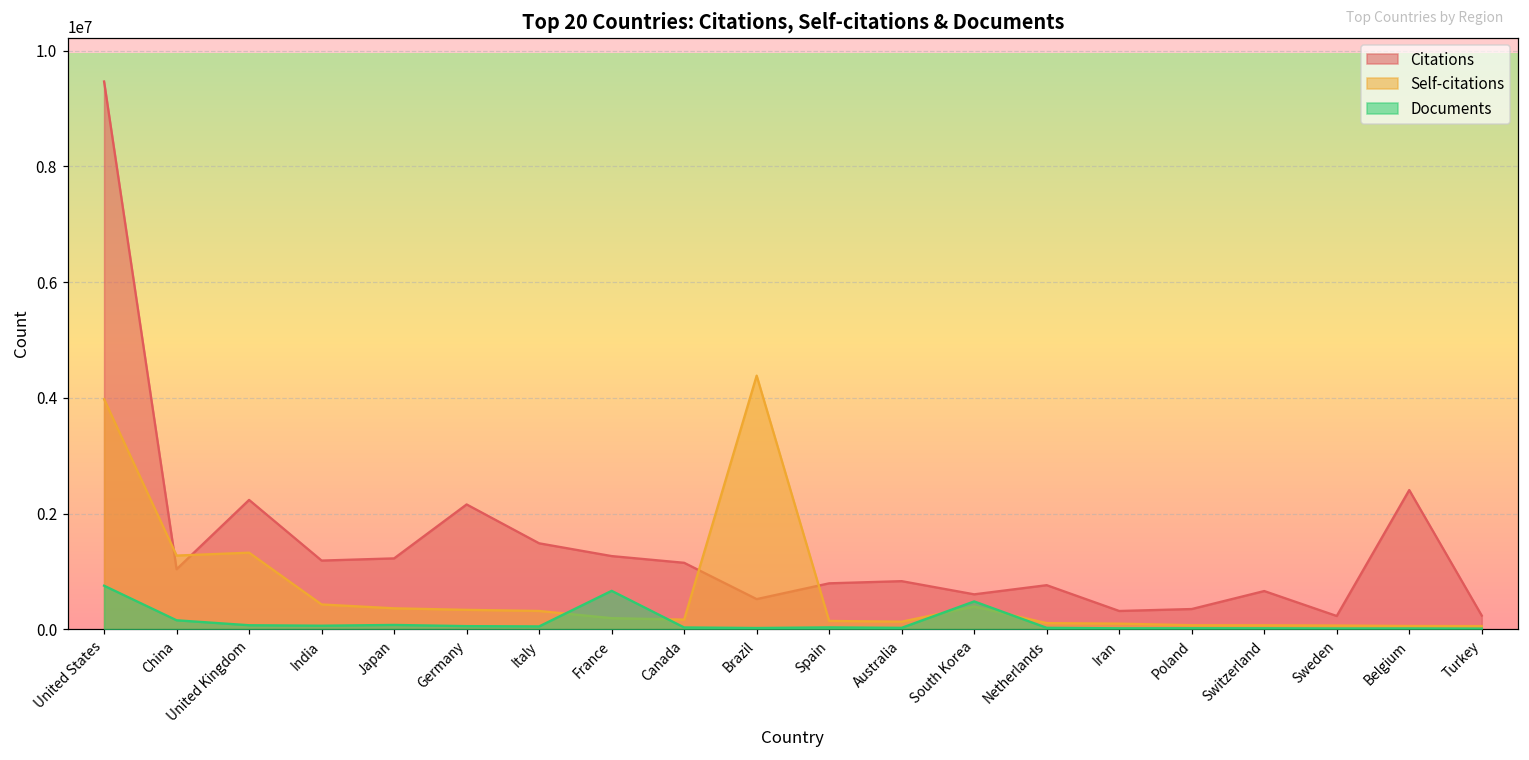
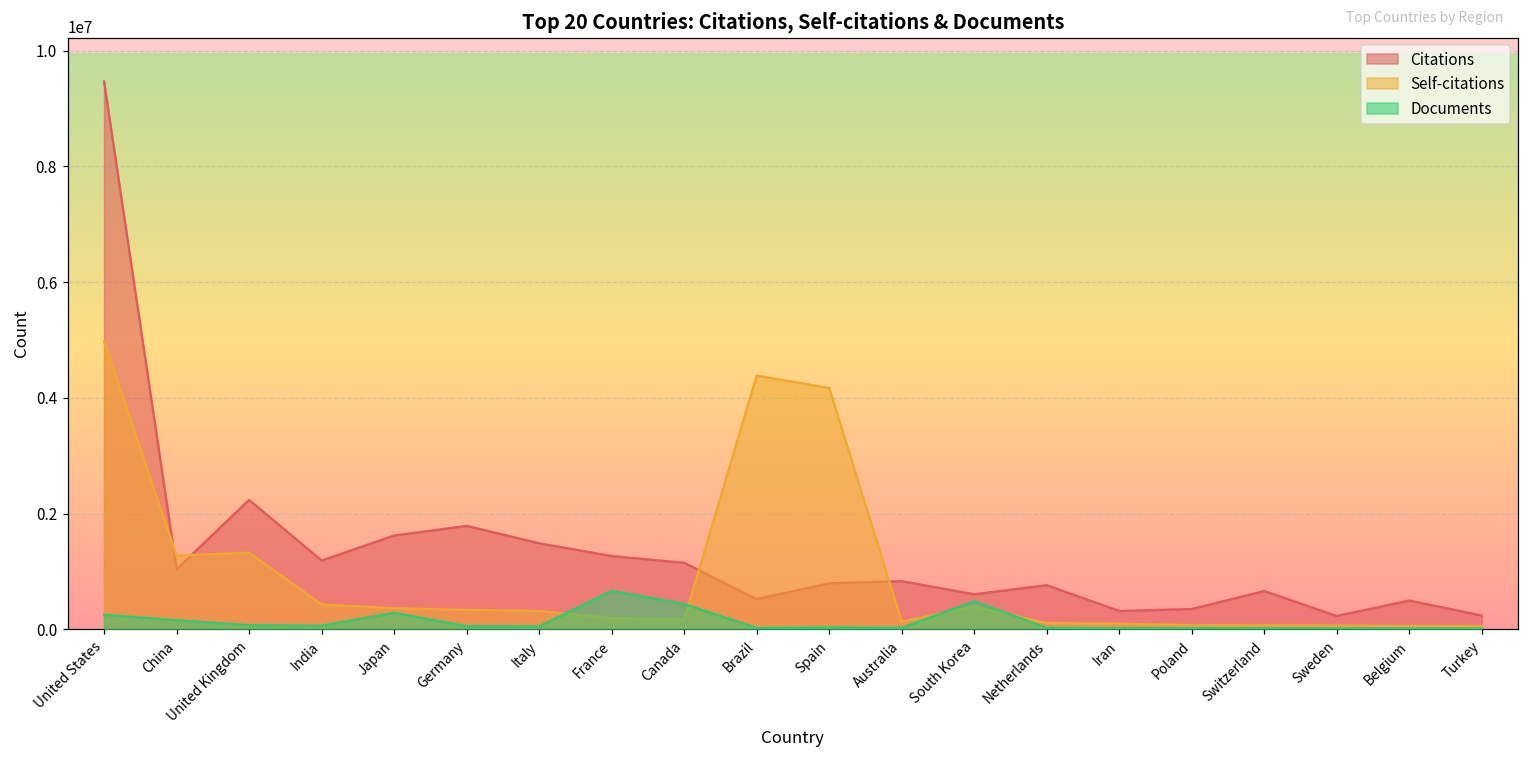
  {
    "Citations": {
      "United States": 9500000,
      "China": 1000000,
      "United Kingdom": 2200000,
      "India": 1200000,
-     "Japan": 1200000,
-     "Germany": 2200000,
+     "Japan": 1600000,
+     "Germany": 1800000,
      "Italy": 1500000,
      "France": 1300000,
      "Canada": 1100000,
      "Brazil": 500000,
      "Spain": 800000,
      "Australia": 800000,
      "South Korea": 600000,
      "Netherlands": 800000,
      "Iran": 300000,
      "Poland": 300000,
      "Switzerland": 700000,
      "Sweden": 200000,
-     "Belgium": 2400000,
+     "Belgium": 500000,
      "Turkey": 200000
    },
    "Self-citations": {
-     "United States": 4000000,
+     "United States": 5000000,
      "China": 1300000,
      "United Kingdom": 1300000,
      "India": 400000,
      "Japan": 400000,
      "Germany": 300000,
      "Italy": 300000,
      "France": 200000,
      "Canada": 200000,
      "Brazil": 4400000,
-     "Spain": 100000,
+     "Spain": 4200000,
      "Australia": 100000,
      "South Korea": 400000,
      "Netherlands": 100000,
      "Iran": 100000,
      "Poland": 100000,
      "Switzerland": 100000,
      "Sweden": 100000
    },
    "Documents": {
-     "United States": 800000,
+     "United States": 200000,
      "China": 200000,
      "United Kingdom": 100000,
      "India": 100000,
-     "Japan": 100000,
+     "Japan": 300000,
      "Germany": 100000,
      "Italy": 0,
      "France": 700000,
-     "Canada": 0,
+     "Canada": 400000,
      "Brazil": 0,
      "Spain": 0,
      "Australia": 0,
      "South Korea": 500000,
      "Netherlands": 0,
      "Iran": 0,
      "Poland": 0,
      "Switzerland": 0,
      "Sweden": 0
    }
  }
